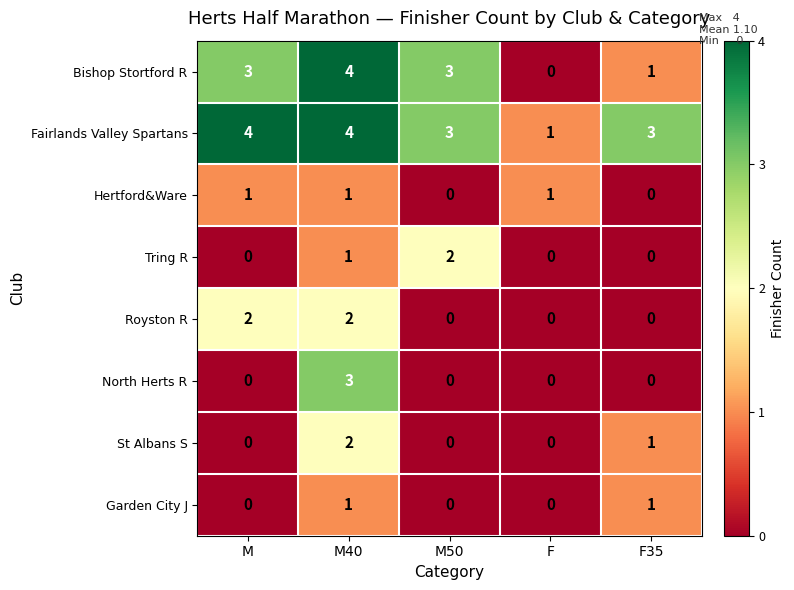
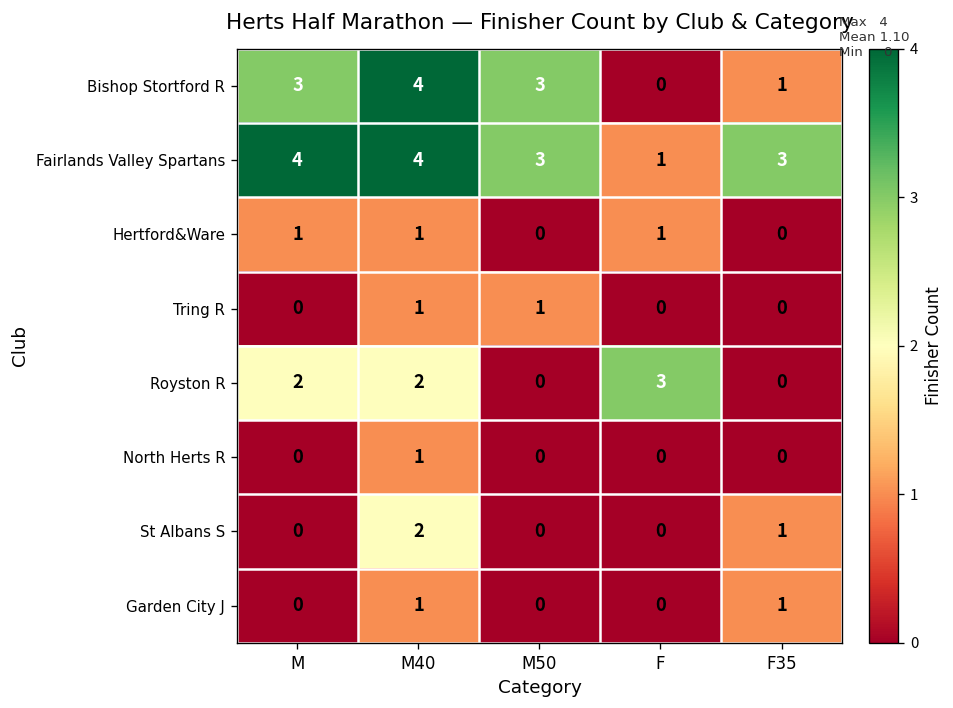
  {
    "Bishop Stortford R": {
      "M": 3,
      "M40": 4,
      "M50": 3,
      "F": 0,
      "F35": 1
    },
    "Fairlands Valley Spartans": {
      "M": 4,
      "M40": 4,
      "M50": 3,
      "F": 1,
      "F35": 3
    },
    "Hertford&Ware": {
      "M": 1,
      "M40": 1,
      "M50": 0,
      "F": 1,
      "F35": 0
    },
    "Tring R": {
      "M": 0,
      "M40": 1,
-     "M50": 2,
+     "M50": 1,
      "F": 0,
      "F35": 0
    },
    "Royston R": {
      "M": 2,
      "M40": 2,
      "M50": 0,
-     "F": 0,
+     "F": 3,
      "F35": 0
    },
    "North Herts R": {
      "M": 0,
-     "M40": 3,
+     "M40": 1,
      "M50": 0,
      "F": 0,
      "F35": 0
    },
    "St Albans S": {
      "M": 0,
      "M40": 2,
      "M50": 0,
      "F": 0,
      "F35": 1
    },
    "Garden City J": {
      "M": 0,
      "M40": 1,
      "M50": 0,
      "F": 0,
      "F35": 1
    }
  }
